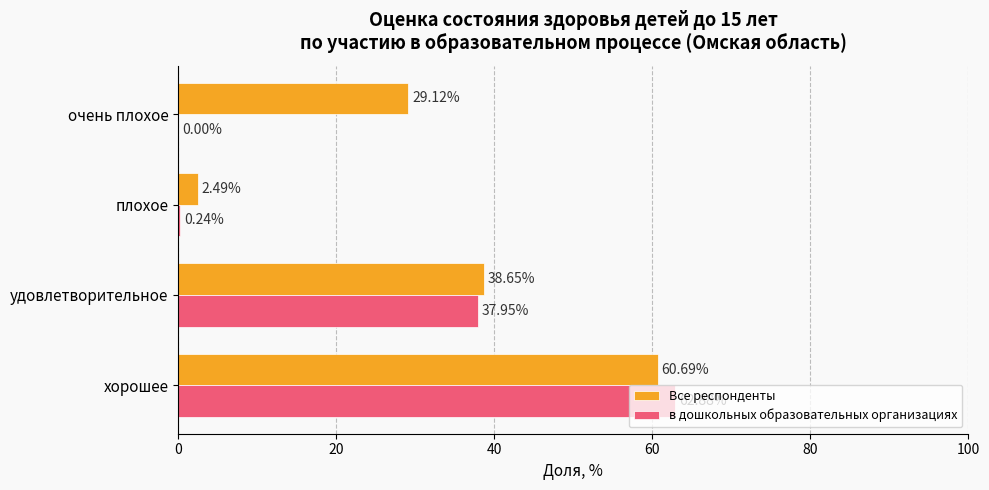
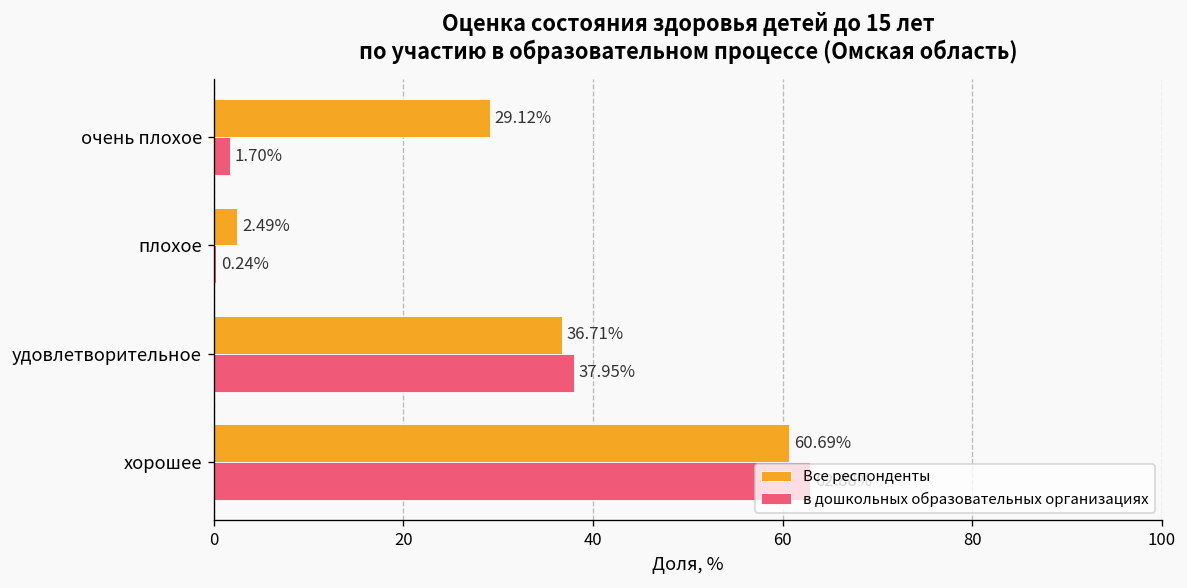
  {
    "Все респонденты": {
      "очень плохое": "29.12%",
      "плохое": "2.49%",
-     "удовлетворительное": "38.65%",
+     "удовлетворительное": "36.71%",
      "хорошее": "60.69%"
    },
    "в дошкольных образовательных организациях": {
-     "очень плохое": "0.00%",
+     "очень плохое": "1.70%",
      "плохое": "0.24%",
      "удовлетворительное": "37.95%"
    }
  }
